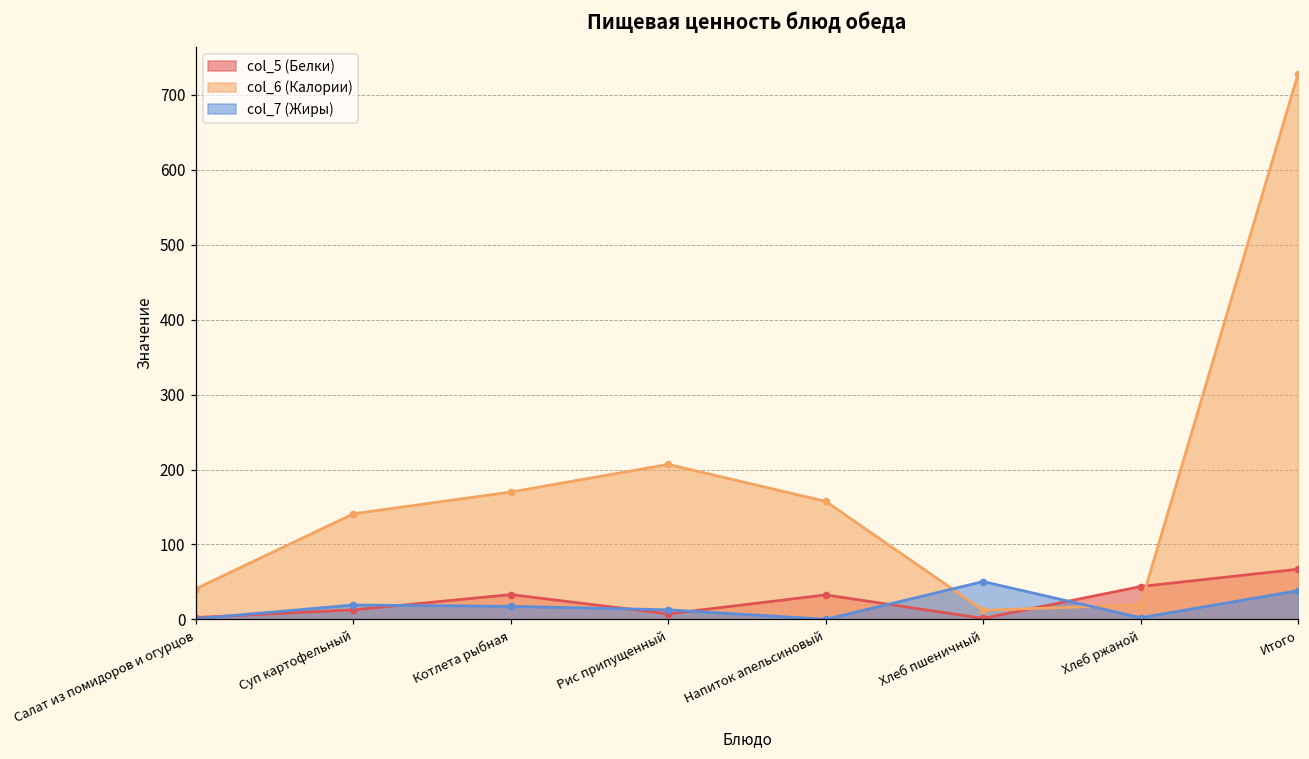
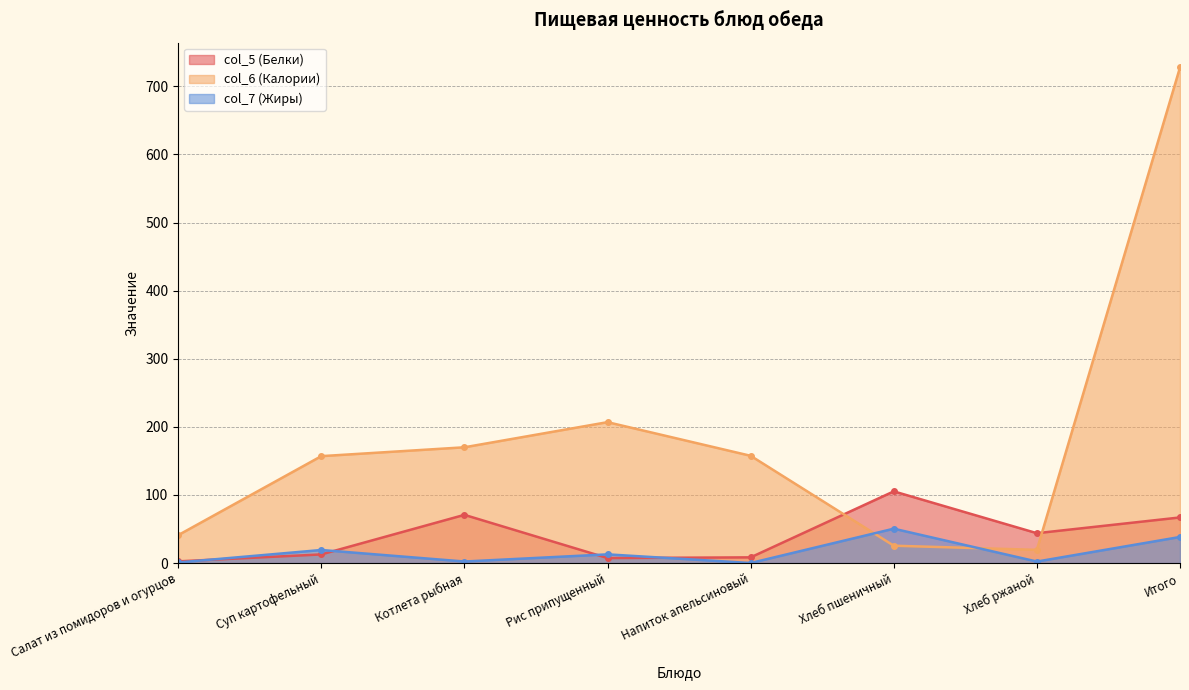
  {
    "col_5 (Белки)": {
      "Суп картофельный": 10,
-     "Котлета рыбная": 30,
+     "Котлета рыбная": 70,
      "Рис припущенный": 10,
-     "Напиток апельсиновый": 30,
-     "Хлеб пшеничный": 0,
+     "Напиток апельсиновый": 10,
+     "Хлеб пшеничный": 110,
      "Хлеб ржаной": 40,
      "Итого": 70
    },
    "col_6 (Калории)": {
      "Салат из помидоров и огурцов": 40,
-     "Суп картофельный": 140,
+     "Суп картофельный": 160,
      "Котлета рыбная": 170,
      "Рис припущенный": 210,
      "Напиток апельсиновый": 160,
-     "Хлеб пшеничный": 10,
+     "Хлеб пшеничный": 30,
      "Хлеб ржаной": 20,
      "Итого": 730
    },
    "col_7 (Жиры)": {
      "Суп картофельный": 20,
-     "Котлета рыбная": 20,
+     "Котлета рыбная": 0,
      "Рис припущенный": 10,
      "Напиток апельсиновый": 0,
      "Хлеб пшеничный": 50,
      "Хлеб ржаной": 0,
      "Итого": 40
    }
  }
